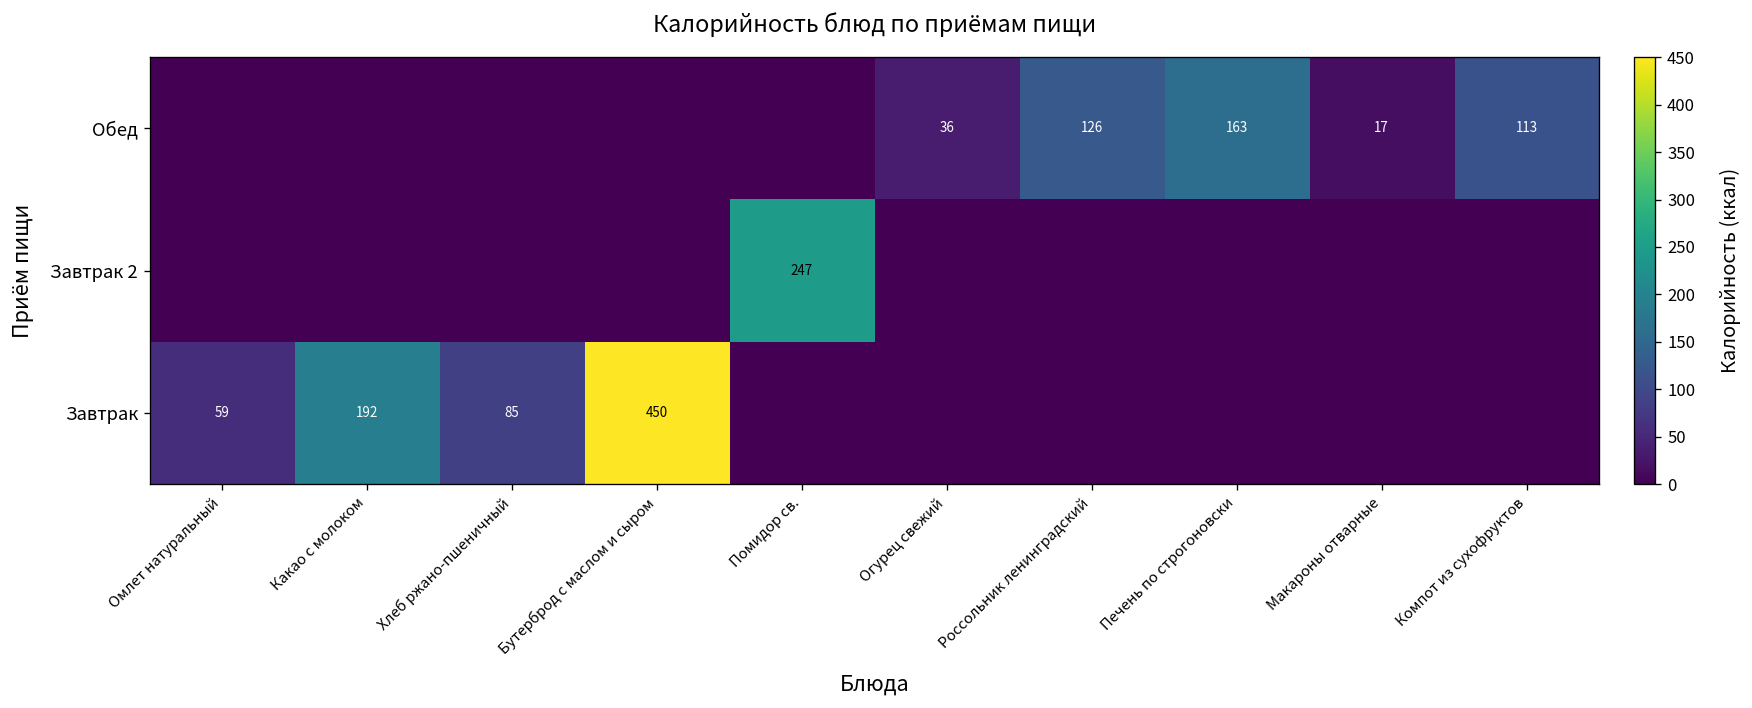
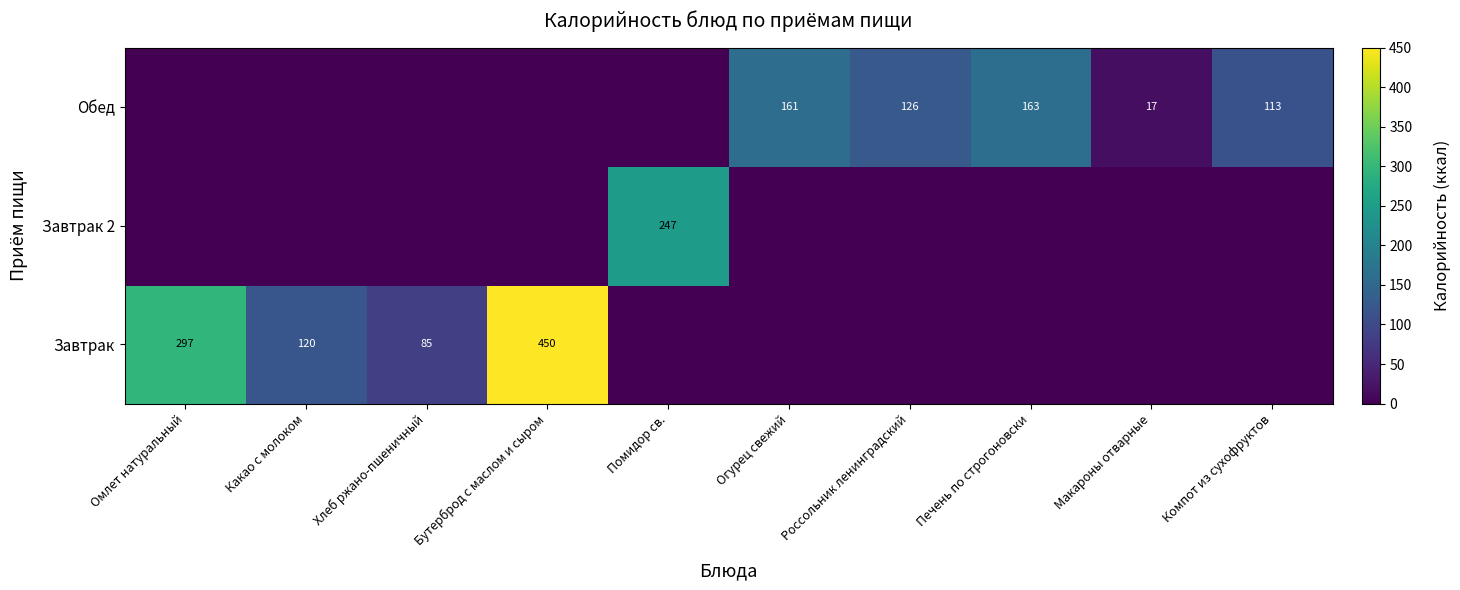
  {
    "Обед": {
-     "Огурец свежий": 36,
+     "Огурец свежий": 161,
      "Россольник ленинградский": 126,
      "Печень по строгоновски": 163,
      "Макароны отварные": 17,
      "Компот из сухофруктов": 113
    },
    "Завтрак 2": {
      "Помидор св.": 247
    },
    "Завтрак": {
-     "Омлет натуральный": 59,
-     "Какао с молоком": 192,
+     "Омлет натуральный": 297,
+     "Какао с молоком": 120,
      "Хлеб ржано-пшеничный": 85,
      "Бутерброд с маслом и сыром": 450
    }
  }
